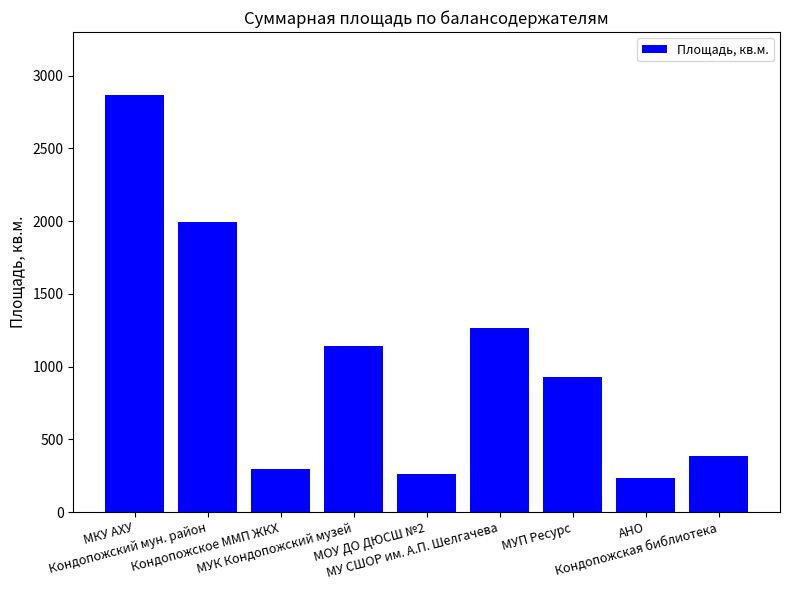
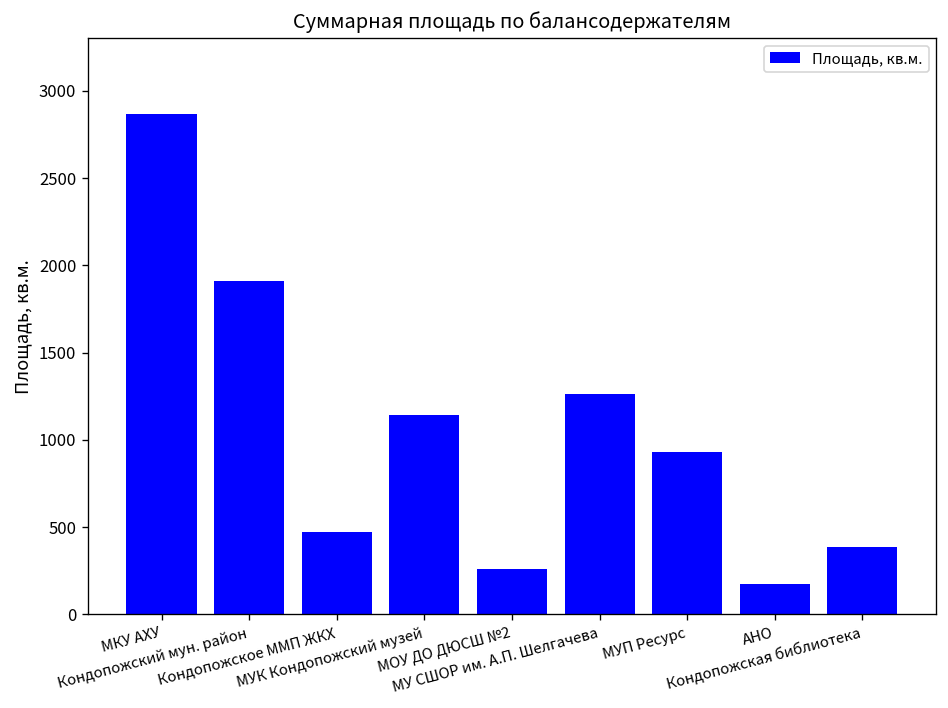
  {
    "МКУ АХУ": 2870,
-   "Кондопожский мун. район": 1990,
-   "Кондопожское ММП ЖКХ": 290,
+   "Кондопожский мун. район": 1910,
+   "Кондопожское ММП ЖКХ": 470,
    "МУК Кондопожский музей": 1140,
    "МОУ ДО ДЮСШ №2": 260,
    "МУ СШОР им. А.П. Шелгачева": 1270,
    "МУП Ресурс": 930,
-   "АНО": 230,
+   "АНО": 170,
    "Кондопожская библиотека": 390
  }
